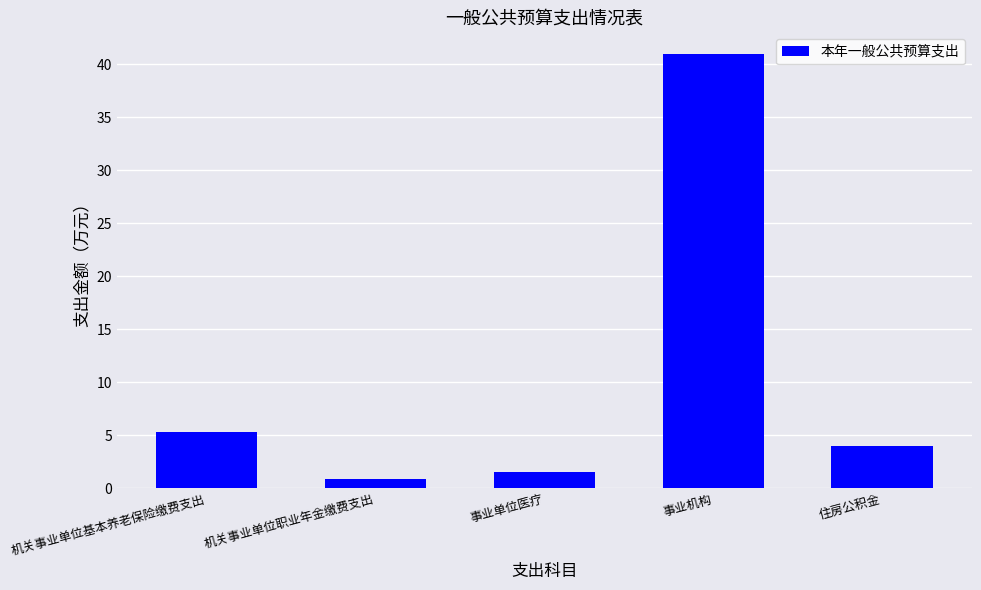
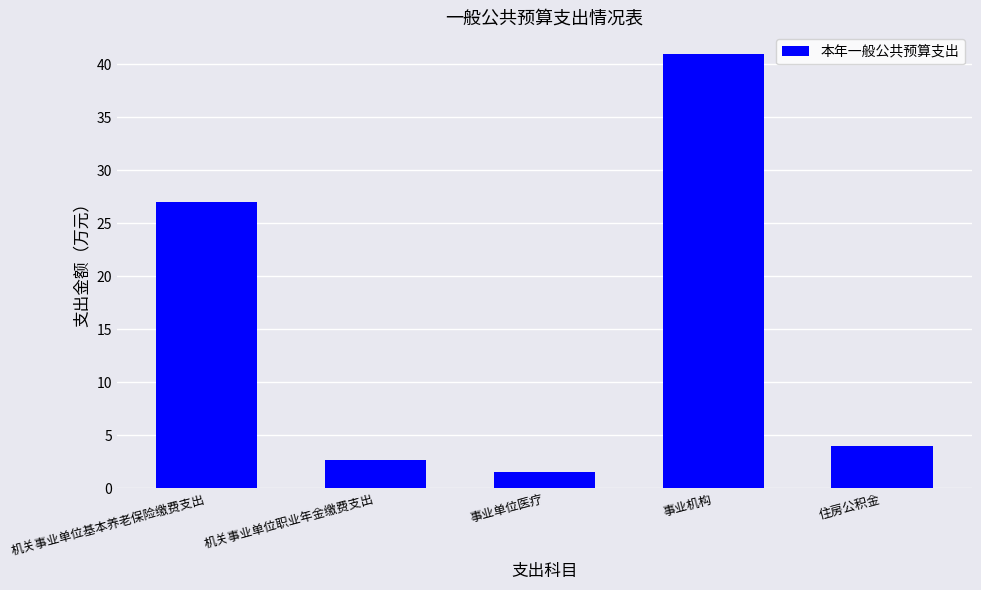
  {
-   "机关事业单位基本养老保险缴费支出": 5.3,
-   "机关事业单位职业年金缴费支出": 0.9,
+   "机关事业单位基本养老保险缴费支出": 27.0,
+   "机关事业单位职业年金缴费支出": 2.6,
    "事业单位医疗": 1.5,
    "事业机构": 41.0,
    "住房公积金": 3.9
  }
